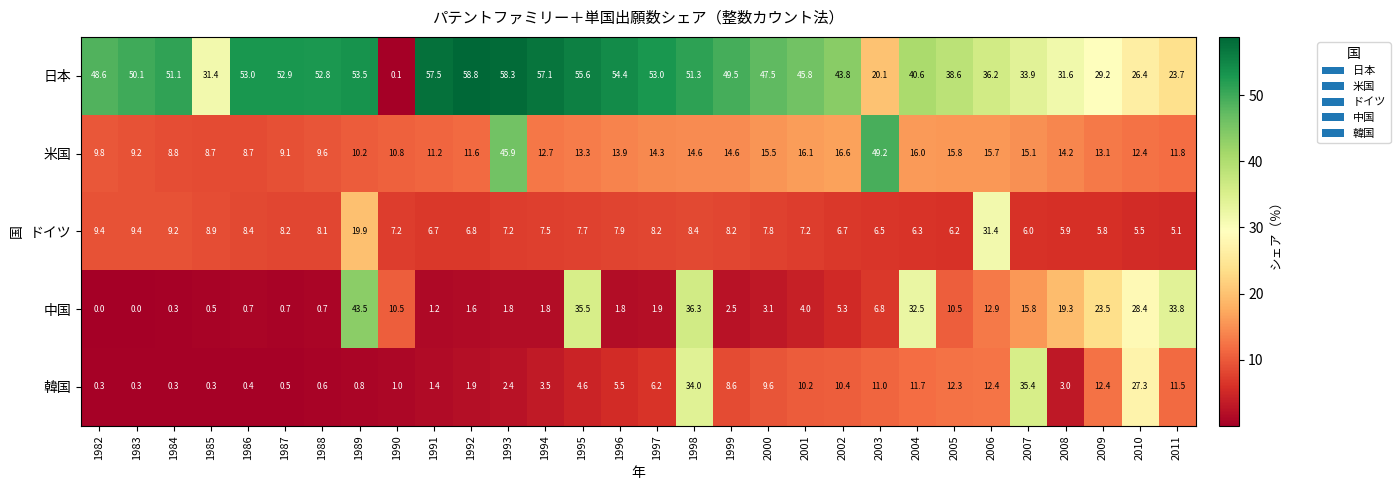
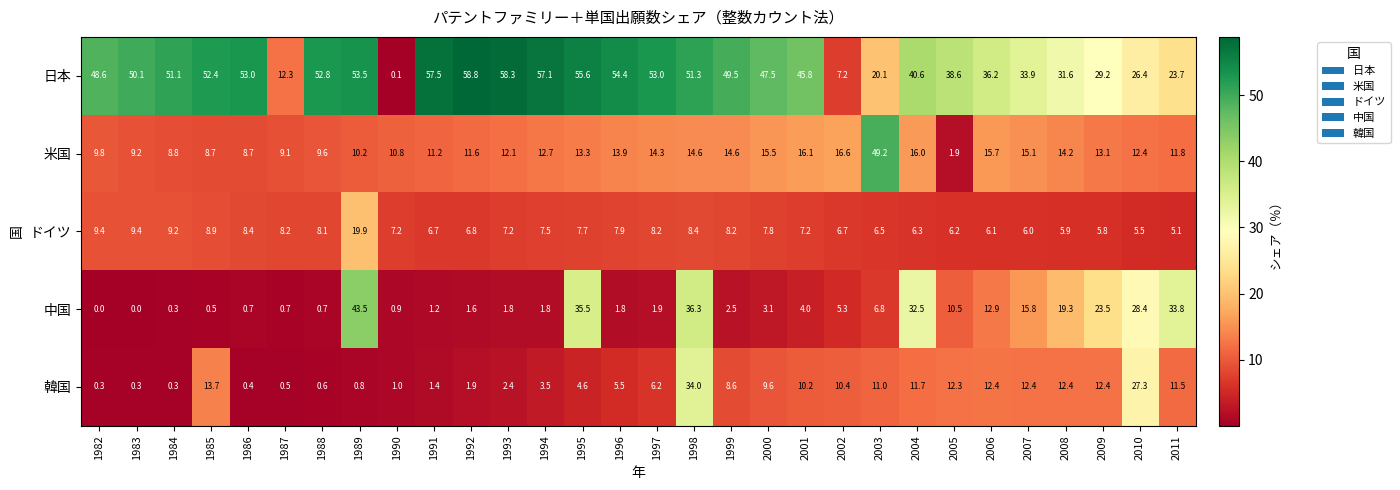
  {
    "日本": {
      "1982": 48.6,
      "1983": 50.1,
      "1984": 51.1,
-     "1985": 31.4,
+     "1985": 52.4,
      "1986": 53.0,
-     "1987": 52.9,
+     "1987": 12.3,
      "1988": 52.8,
      "1989": 53.5,
      "1990": 0.1,
      "1991": 57.5,
      "1992": 58.8,
      "1993": 58.3,
      "1994": 57.1,
      "1995": 55.6,
      "1996": 54.4,
      "1997": 53.0,
      "1998": 51.3,
      "1999": 49.5,
      "2000": 47.5,
      "2001": 45.8,
-     "2002": 43.8,
+     "2002": 7.2,
      "2003": 20.1,
      "2004": 40.6,
      "2005": 38.6,
      "2006": 36.2,
      "2007": 33.9,
      "2008": 31.6,
      "2009": 29.2,
      "2010": 26.4,
      "2011": 23.7
    },
    "米国": {
      "1982": 9.8,
      "1983": 9.2,
      "1984": 8.8,
      "1985": 8.7,
      "1986": 8.7,
      "1987": 9.1,
      "1988": 9.6,
      "1989": 10.2,
      "1990": 10.8,
      "1991": 11.2,
      "1992": 11.6,
-     "1993": 45.9,
+     "1993": 12.1,
      "1994": 12.7,
      "1995": 13.3,
      "1996": 13.9,
      "1997": 14.3,
      "1998": 14.6,
      "1999": 14.6,
      "2000": 15.5,
      "2001": 16.1,
      "2002": 16.6,
      "2003": 49.2,
      "2004": 16.0,
-     "2005": 15.8,
+     "2005": 1.9,
      "2006": 15.7,
      "2007": 15.1,
      "2008": 14.2,
      "2009": 13.1,
      "2010": 12.4,
      "2011": 11.8
    },
    "ドイツ": {
      "1982": 9.4,
      "1983": 9.4,
      "1984": 9.2,
      "1985": 8.9,
      "1986": 8.4,
      "1987": 8.2,
      "1988": 8.1,
      "1989": 19.9,
      "1990": 7.2,
      "1991": 6.7,
      "1992": 6.8,
      "1993": 7.2,
      "1994": 7.5,
      "1995": 7.7,
      "1996": 7.9,
      "1997": 8.2,
      "1998": 8.4,
      "1999": 8.2,
      "2000": 7.8,
      "2001": 7.2,
      "2002": 6.7,
      "2003": 6.5,
      "2004": 6.3,
      "2005": 6.2,
-     "2006": 31.4,
+     "2006": 6.1,
      "2007": 6.0,
      "2008": 5.9,
      "2009": 5.8,
      "2010": 5.5,
      "2011": 5.1
    },
    "中国": {
      "1982": 0.0,
      "1983": 0.0,
      "1984": 0.3,
      "1985": 0.5,
      "1986": 0.7,
      "1987": 0.7,
      "1988": 0.7,
      "1989": 43.5,
-     "1990": 10.5,
+     "1990": 0.9,
      "1991": 1.2,
      "1992": 1.6,
      "1993": 1.8,
      "1994": 1.8,
      "1995": 35.5,
      "1996": 1.8,
      "1997": 1.9,
      "1998": 36.3,
      "1999": 2.5,
      "2000": 3.1,
      "2001": 4.0,
      "2002": 5.3,
      "2003": 6.8,
      "2004": 32.5,
      "2005": 10.5,
      "2006": 12.9,
      "2007": 15.8,
      "2008": 19.3,
      "2009": 23.5,
      "2010": 28.4,
      "2011": 33.8
    },
    "韓国": {
      "1982": 0.3,
      "1983": 0.3,
      "1984": 0.3,
-     "1985": 0.3,
+     "1985": 13.7,
      "1986": 0.4,
      "1987": 0.5,
      "1988": 0.6,
      "1989": 0.8,
      "1990": 1.0,
      "1991": 1.4,
      "1992": 1.9,
      "1993": 2.4,
      "1994": 3.5,
      "1995": 4.6,
      "1996": 5.5,
      "1997": 6.2,
      "1998": 34.0,
      "1999": 8.6,
      "2000": 9.6,
      "2001": 10.2,
      "2002": 10.4,
      "2003": 11.0,
      "2004": 11.7,
      "2005": 12.3,
      "2006": 12.4,
-     "2007": 35.4,
-     "2008": 3.0,
+     "2007": 12.4,
+     "2008": 12.4,
      "2009": 12.4,
      "2010": 27.3,
      "2011": 11.5
    }
  }
